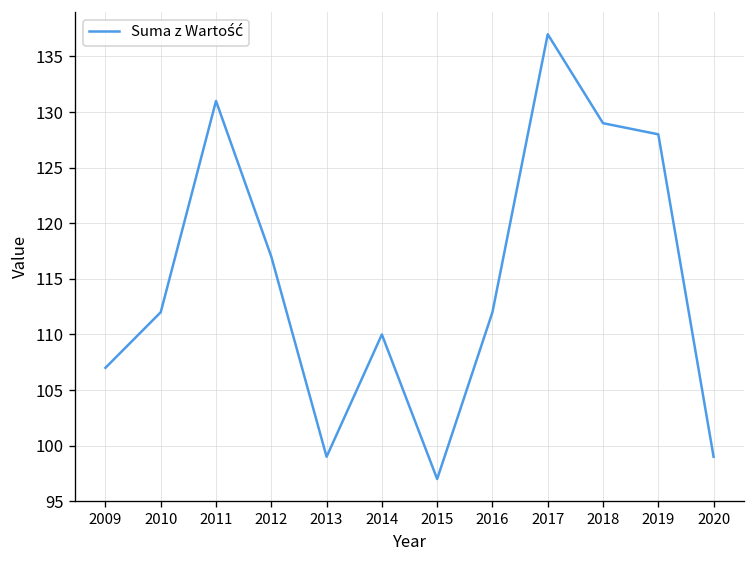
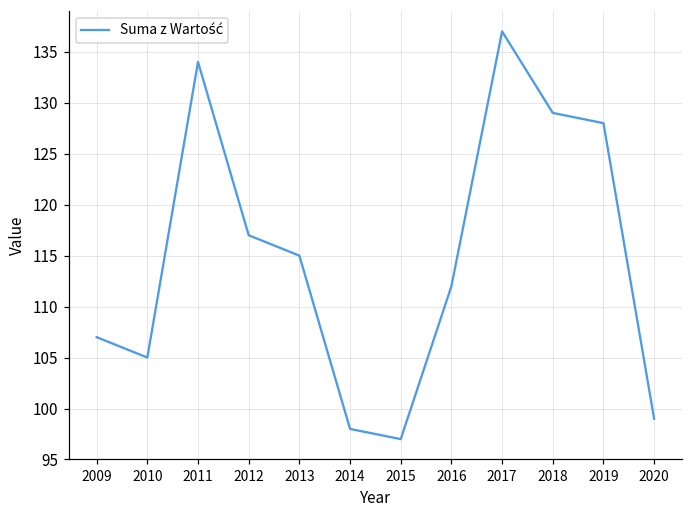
  {
    "2009": 107,
-   "2010": 112,
-   "2011": 131,
+   "2010": 105,
+   "2011": 134,
    "2012": 117,
-   "2013": 99,
-   "2014": 110,
+   "2013": 115,
+   "2014": 98,
    "2015": 97,
    "2016": 112,
    "2017": 137,
    "2018": 129,
    "2019": 128,
    "2020": 99
  }
